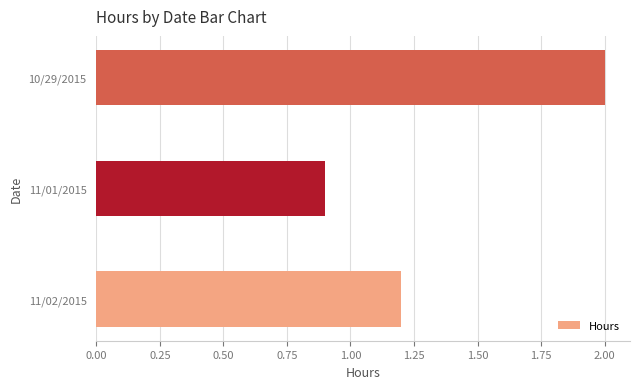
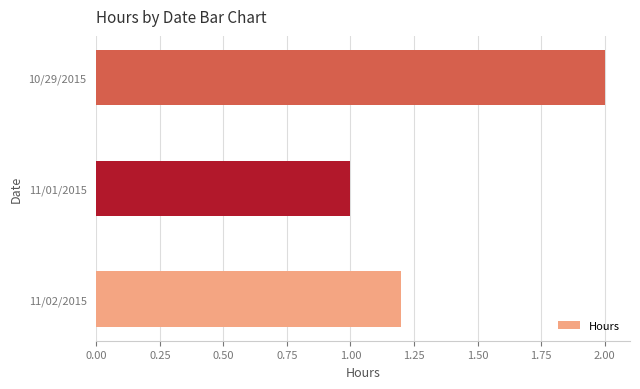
  {
    "10/29/2015": 2.0,
-   "11/01/2015": 0.9,
+   "11/01/2015": 1.0,
    "11/02/2015": 1.2
  }
